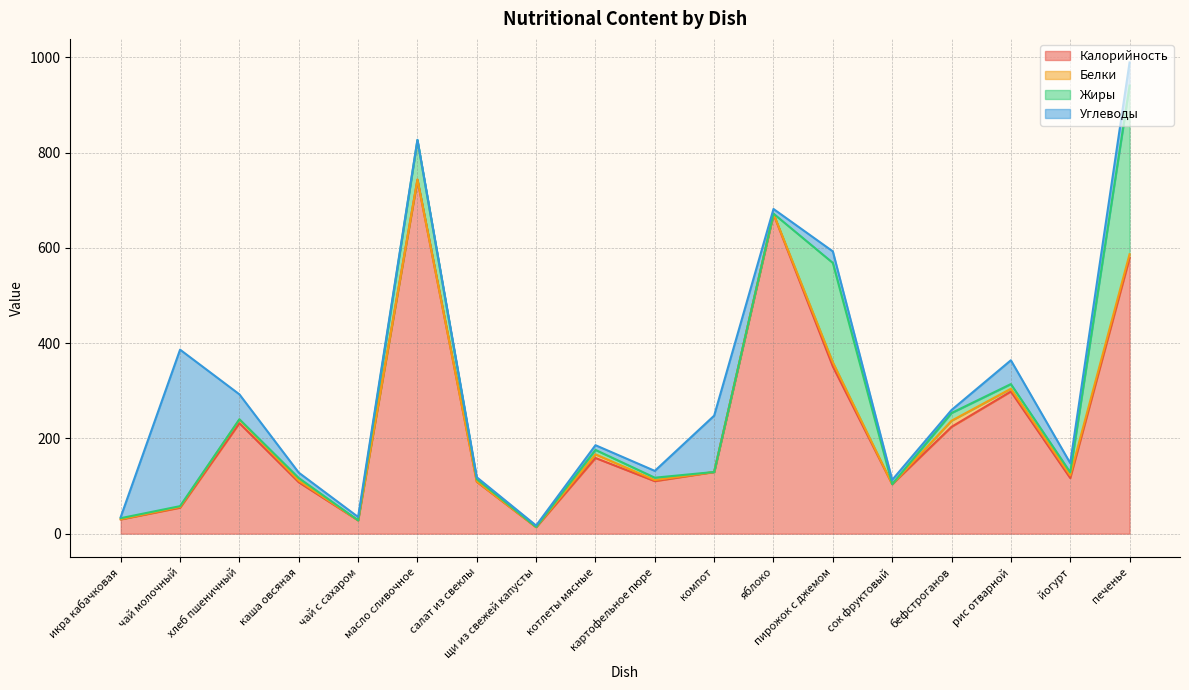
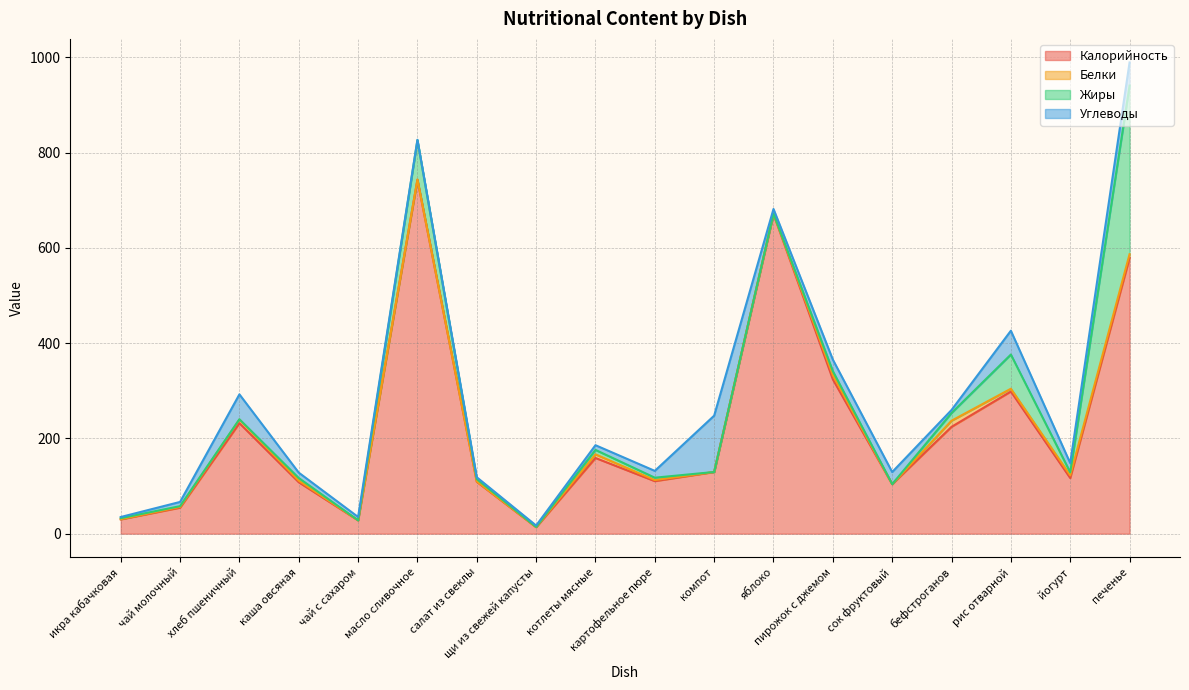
  {
    "Калорийность": {
      "хлеб пшеничный": 230,
      "котлеты мясные": 160,
-     "пирожок с джемом": 350,
+     "пирожок с джемом": 320,
      "бефстроганов": 220,
      "рис отварной": 300,
      "йогурт": 120,
      "печенье": 580
    },
    "Белки": {
      "котлеты мясные": 10,
      "пирожок с джемом": 10,
      "бефстроганов": 10,
      "рис отварной": 10,
      "йогурт": 10,
      "печенье": 10
    },
    "Жиры": {
      "каша овсяная": 10,
      "котлеты мясные": 10,
-     "пирожок с джемом": 210,
+     "пирожок с джемом": 10,
      "бефстроганов": 20,
-     "рис отварной": 10,
+     "рис отварной": 70,
      "йогурт": 10
    },
    "Углеводы": {
-     "чай молочный": 330,
+     "чай молочный": 10,
      "хлеб пшеничный": 50,
      "каша овсяная": 10,
      "чай с сахаром": 10,
      "котлеты мясные": 10,
      "картофельное пюре": 10,
      "компот": 120,
      "яблоко": 10,
      "пирожок с джемом": 20,
-     "сок фруктовый": 10,
+     "сок фруктовый": 30,
      "бефстроганов": 10,
      "рис отварной": 50,
      "йогурт": 20
    }
  }
